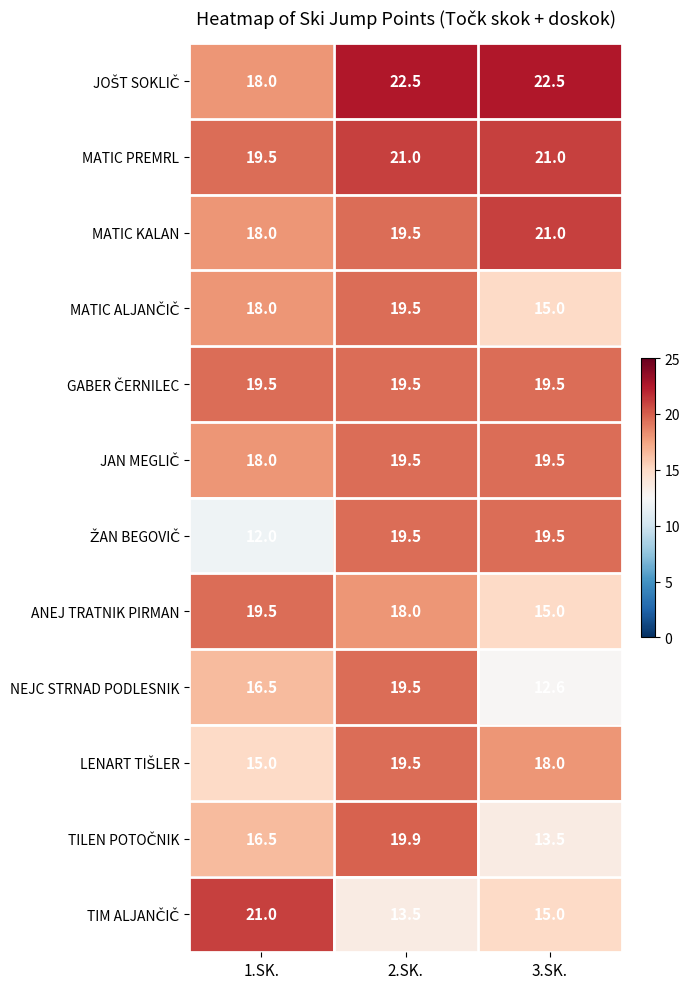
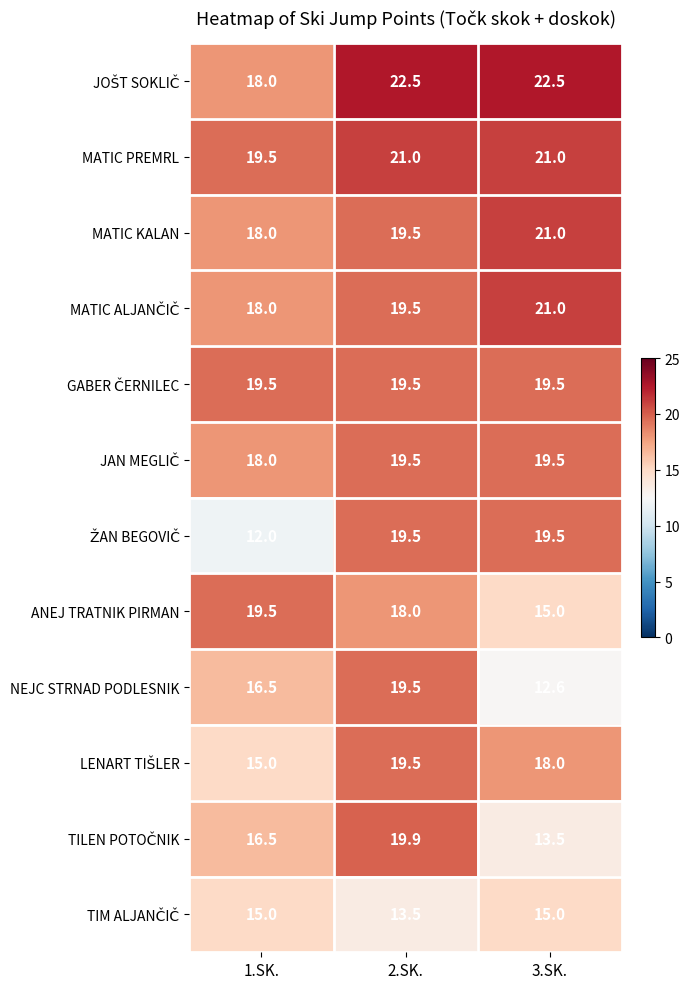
  {
    "JOŠT SOKLIČ": {
      "1.SK.": 18.0,
      "2.SK.": 22.5,
      "3.SK.": 22.5
    },
    "MATIC PREMRL": {
      "1.SK.": 19.5,
      "2.SK.": 21.0,
      "3.SK.": 21.0
    },
    "MATIC KALAN": {
      "1.SK.": 18.0,
      "2.SK.": 19.5,
      "3.SK.": 21.0
    },
    "MATIC ALJANČIČ": {
      "1.SK.": 18.0,
      "2.SK.": 19.5,
-     "3.SK.": 15.0
+     "3.SK.": 21.0
    },
    "GABER ČERNILEC": {
      "1.SK.": 19.5,
      "2.SK.": 19.5,
      "3.SK.": 19.5
    },
    "JAN MEGLIČ": {
      "1.SK.": 18.0,
      "2.SK.": 19.5,
      "3.SK.": 19.5
    },
    "ŽAN BEGOVIČ": {
      "2.SK.": 19.5,
      "3.SK.": 19.5
    },
    "ANEJ TRATNIK PIRMAN": {
      "1.SK.": 19.5,
      "2.SK.": 18.0,
      "3.SK.": 15.0
    },
    "NEJC STRNAD PODLESNIK": {
      "1.SK.": 16.5,
      "2.SK.": 19.5
    },
    "LENART TIŠLER": {
      "1.SK.": 15.0,
      "2.SK.": 19.5,
      "3.SK.": 18.0
    },
    "TILEN POTOČNIK": {
      "1.SK.": 16.5,
      "2.SK.": 19.9
    },
    "TIM ALJANČIČ": {
-     "1.SK.": 21.0,
+     "1.SK.": 15.0,
      "3.SK.": 15.0
    }
  }
